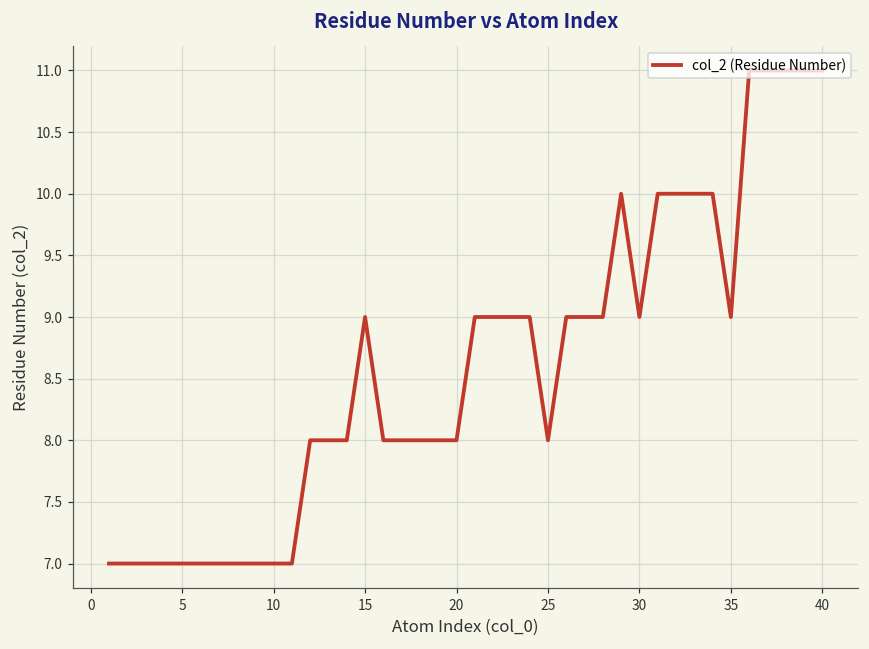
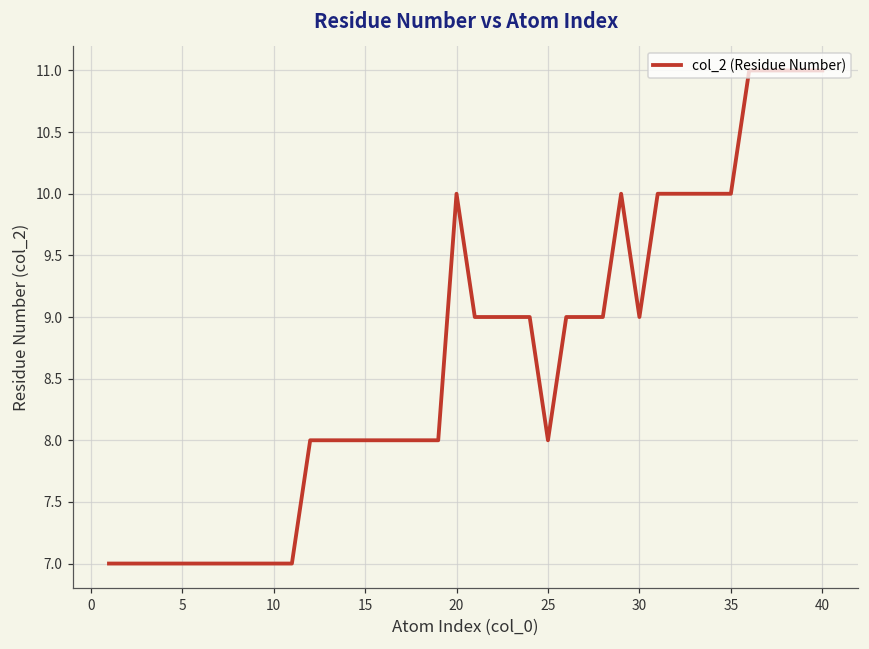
  {
    "5": 7,
    "10": 7,
-   "15": 9,
-   "20": 8,
+   "15": 8,
+   "20": 10,
    "25": 8,
    "30": 9,
-   "35": 9
+   "35": 10
  }
